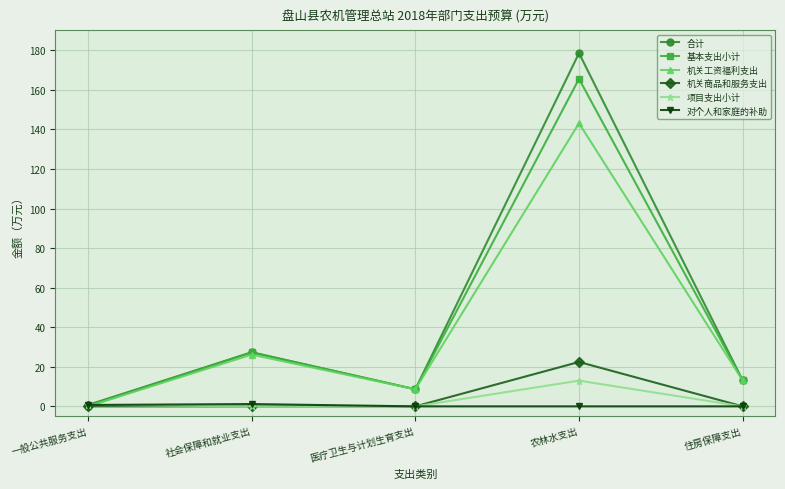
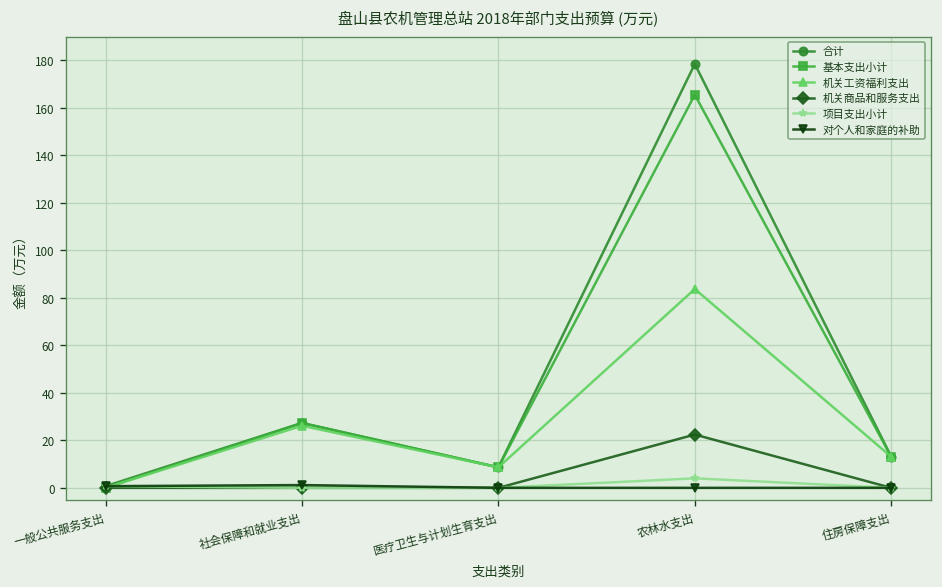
  {
    "机关工资福利支出": {
-     "农林水支出": 143
+     "农林水支出": 84
    },
    "项目支出小计": {
-     "农林水支出": 13
+     "农林水支出": 4
    }
  }
